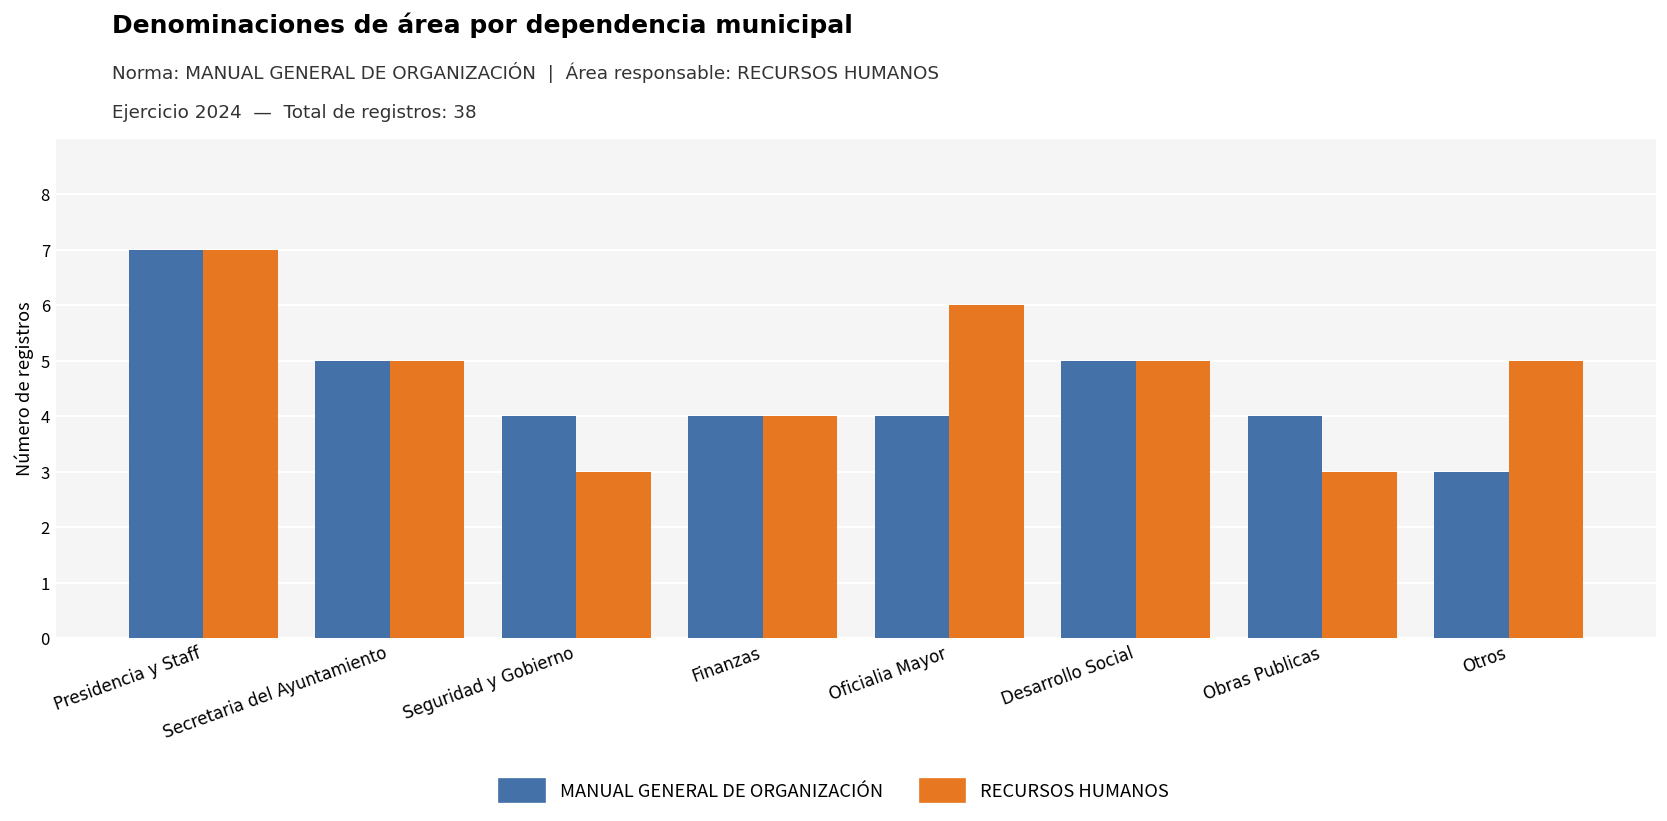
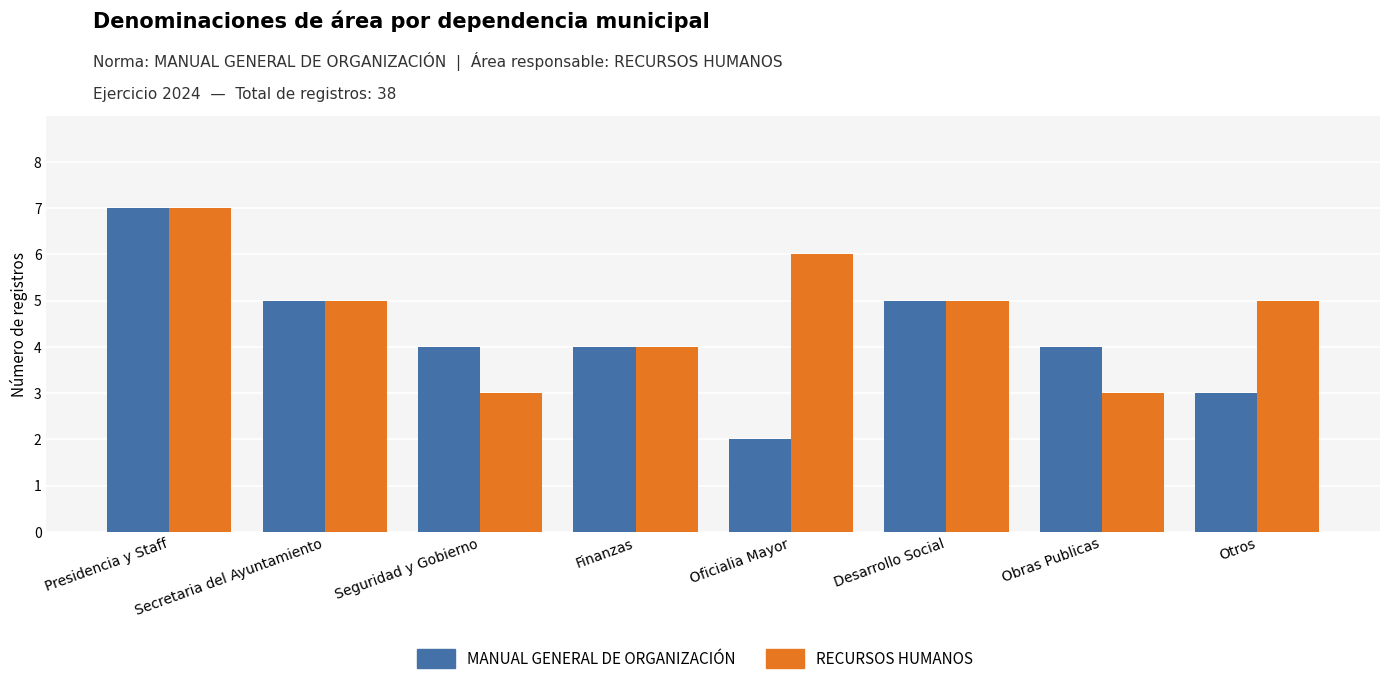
  {
    "MANUAL GENERAL DE ORGANIZACIÓN": {
      "Presidencia y Staff": 7,
      "Secretaria del Ayuntamiento": 5,
      "Seguridad y Gobierno": 4,
      "Finanzas": 4,
-     "Oficialia Mayor": 4,
+     "Oficialia Mayor": 2,
      "Desarrollo Social": 5,
      "Obras Publicas": 4,
      "Otros": 3
    },
    "RECURSOS HUMANOS": {
      "Presidencia y Staff": 7,
      "Secretaria del Ayuntamiento": 5,
      "Seguridad y Gobierno": 3,
      "Finanzas": 4,
      "Oficialia Mayor": 6,
      "Desarrollo Social": 5,
      "Obras Publicas": 3,
      "Otros": 5
    }
  }
